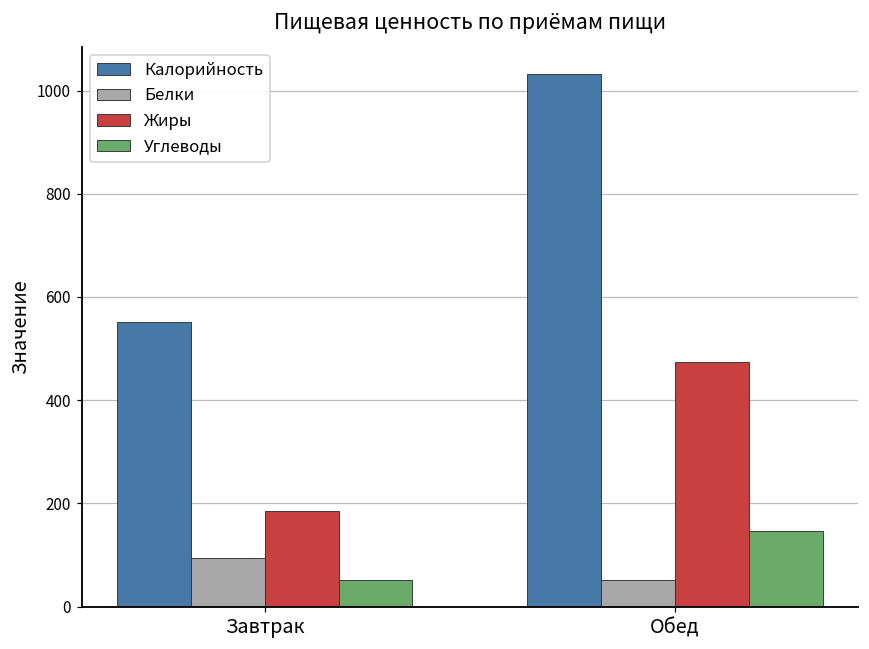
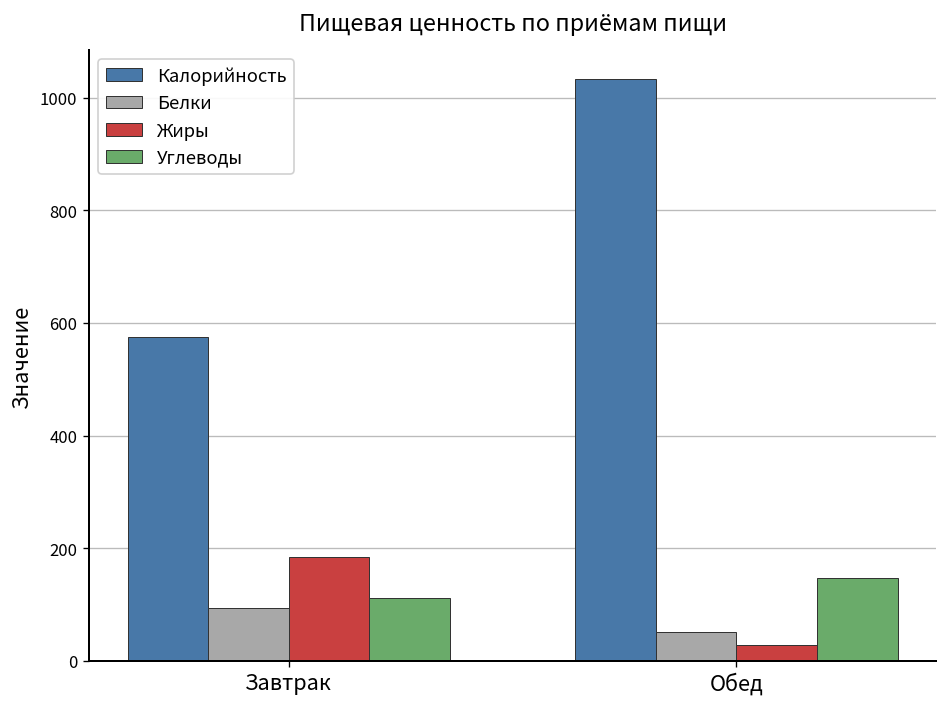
  {
    "Калорийность": {
-     "Завтрак": 550,
+     "Завтрак": 580,
      "Обед": 1030
    },
    "Белки": {
      "Завтрак": 90,
      "Обед": 50
    },
    "Жиры": {
      "Завтрак": 190,
-     "Обед": 470
+     "Обед": 30
    },
    "Углеводы": {
-     "Завтрак": 50,
+     "Завтрак": 110,
      "Обед": 150
    }
  }
